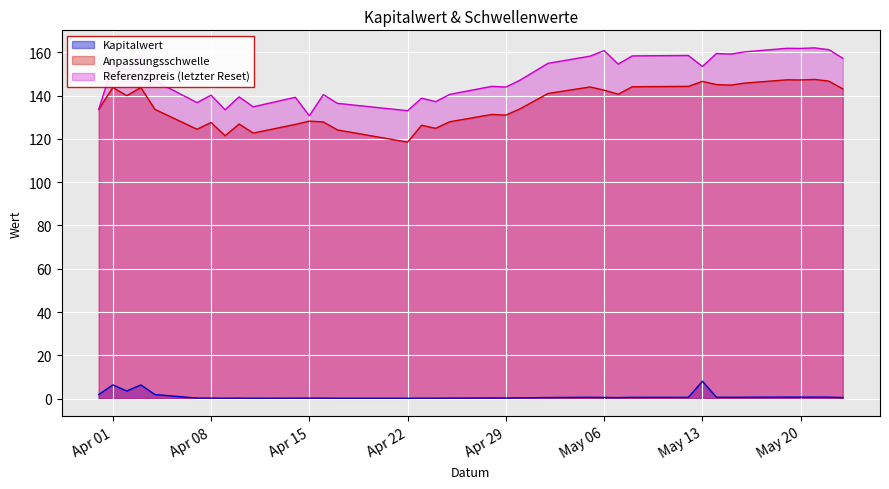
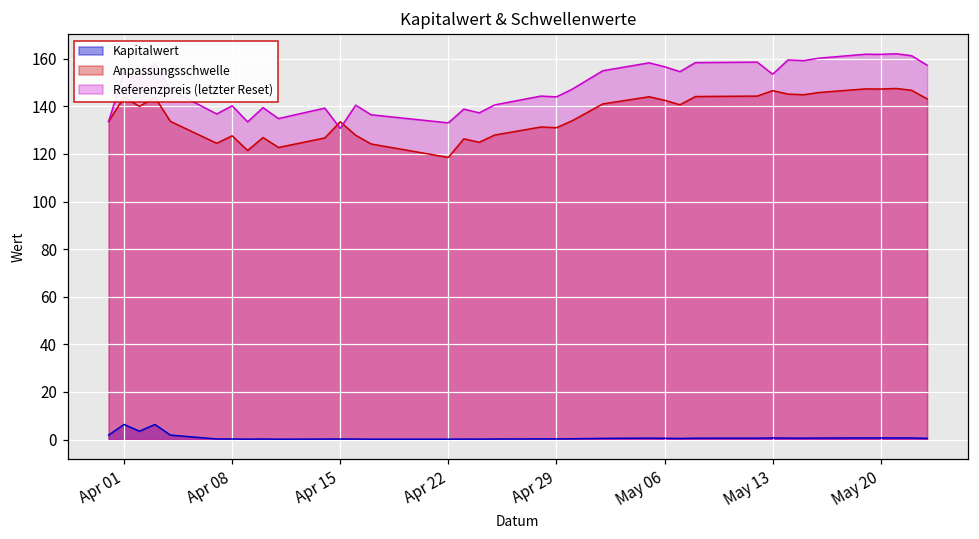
  {
    "Kapitalwert": {
      "Apr 01": 6,
      "Apr 08": 0,
      "Apr 15": 0,
      "Apr 22": 0,
      "Apr 29": 0,
      "May 06": 1,
-     "May 13": 8,
+     "May 13": 1,
      "May 20": 1
    },
    "Anpassungsschwelle": {
      "Apr 01": 144,
      "Apr 08": 128,
-     "Apr 15": 128,
+     "Apr 15": 134,
      "Apr 22": 119,
      "Apr 29": 131,
      "May 06": 143,
      "May 13": 147,
      "May 20": 147
    },
    "Referenzpreis (letzter Reset)": {
      "Apr 08": 140,
      "Apr 15": 131,
      "Apr 22": 133,
      "Apr 29": 144,
-     "May 06": 161,
+     "May 06": 157,
      "May 13": 154,
      "May 20": 162
    }
  }
